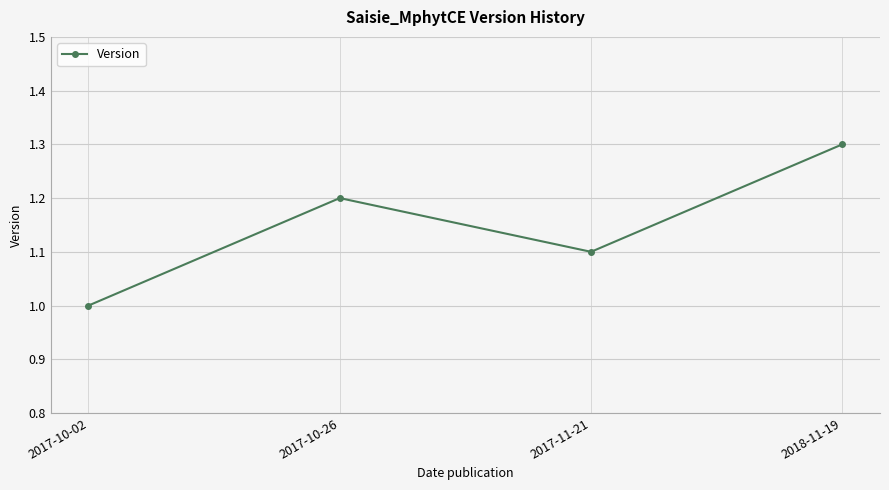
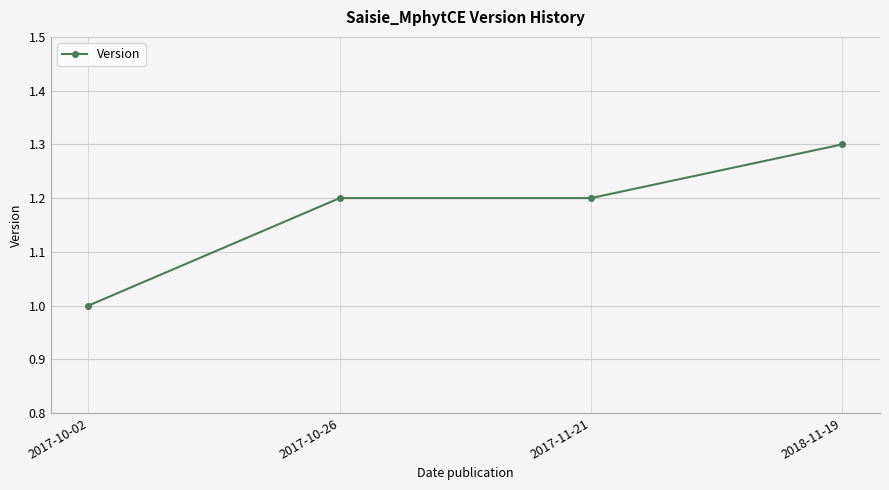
  {
    "2017-10-02": 1.0,
    "2017-10-26": 1.2,
-   "2017-11-21": 1.1,
+   "2017-11-21": 1.2,
    "2018-11-19": 1.3
  }
